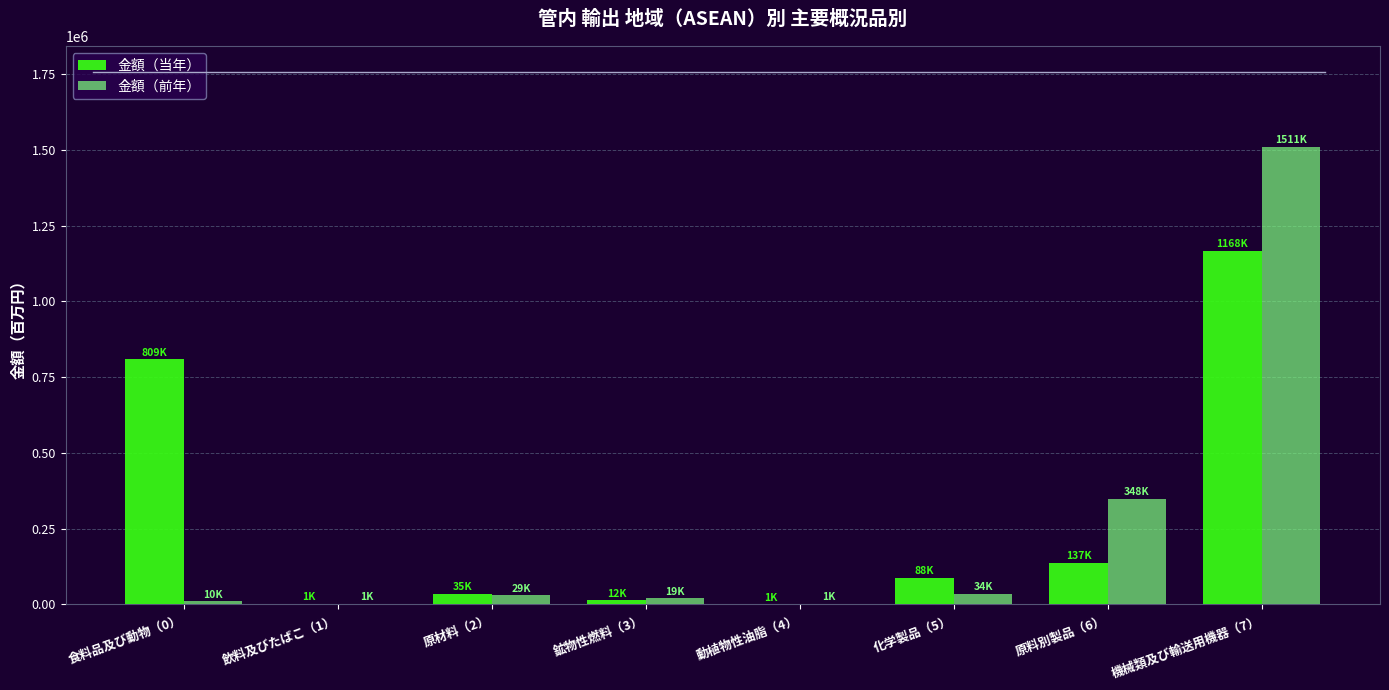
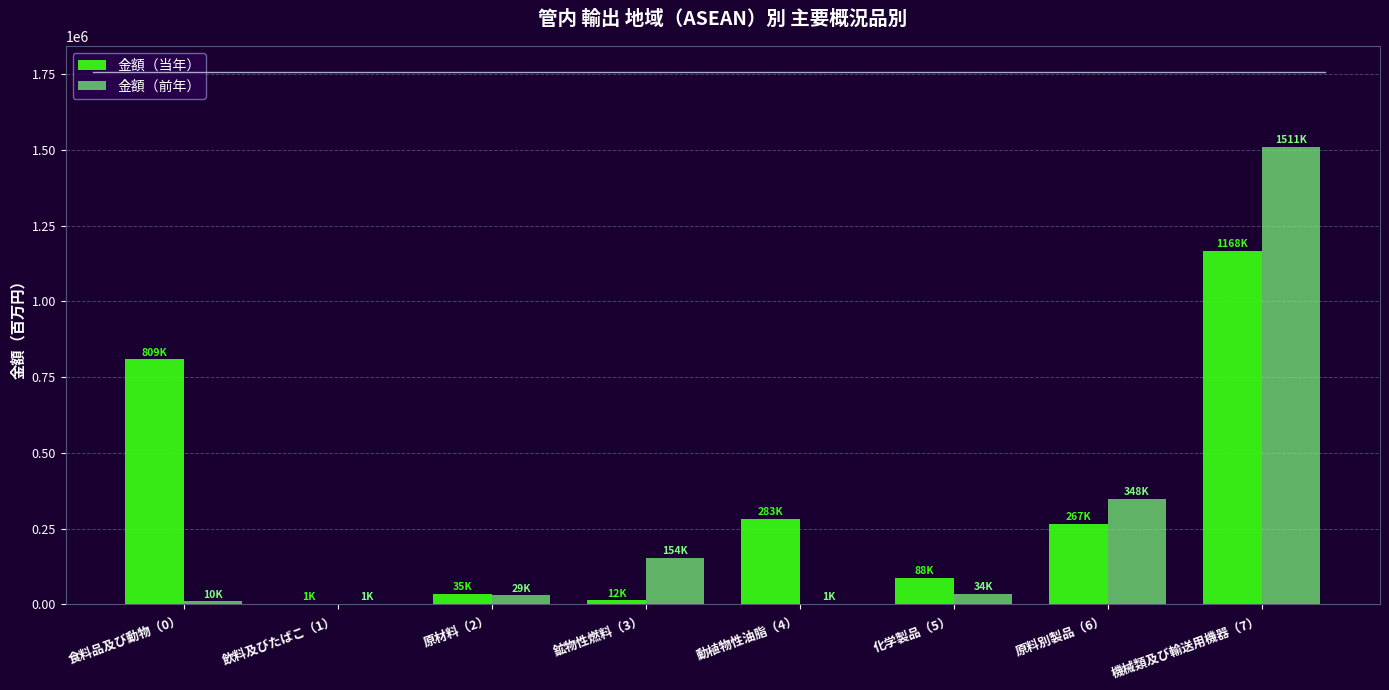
  {
    "金額（当年）": {
      "食料品及び動物（0）": "809K",
      "飲料及びたばこ（1）": "1K",
      "原材料（2）": "35K",
      "鉱物性燃料（3）": "12K",
-     "動植物性油脂（4）": "1K",
+     "動植物性油脂（4）": "283K",
      "化学製品（5）": "88K",
-     "原料別製品（6）": "137K",
+     "原料別製品（6）": "267K",
      "機械類及び輸送用機器（7）": "1168K"
    },
    "金額（前年）": {
      "食料品及び動物（0）": "10K",
      "飲料及びたばこ（1）": "1K",
      "原材料（2）": "29K",
-     "鉱物性燃料（3）": "19K",
+     "鉱物性燃料（3）": "154K",
      "動植物性油脂（4）": "1K",
      "化学製品（5）": "34K",
      "原料別製品（6）": "348K",
      "機械類及び輸送用機器（7）": "1511K"
    }
  }
